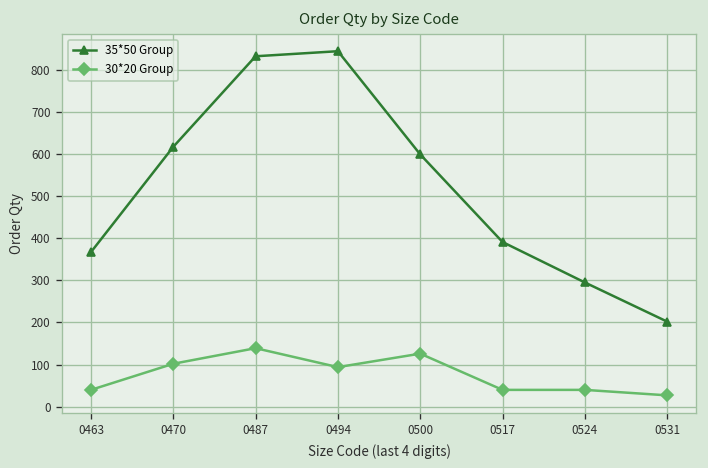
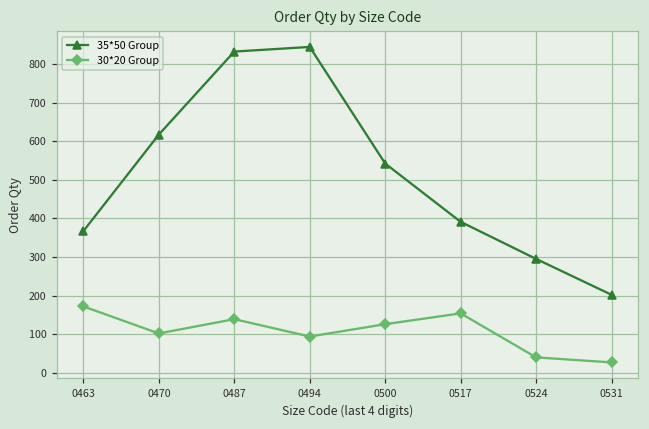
  {
    "35*50 Group": {
      "0463": 370,
      "0470": 620,
      "0487": 830,
      "0494": 840,
-     "0500": 600,
+     "0500": 540,
      "0517": 390,
      "0524": 300,
      "0531": 200
    },
    "30*20 Group": {
-     "0463": 40,
+     "0463": 170,
      "0470": 100,
      "0487": 140,
      "0494": 90,
      "0500": 130,
-     "0517": 40,
+     "0517": 150,
      "0524": 40,
      "0531": 30
    }
  }
